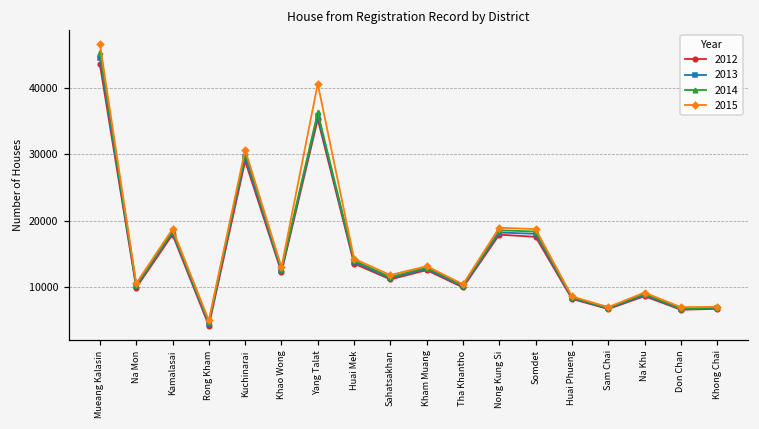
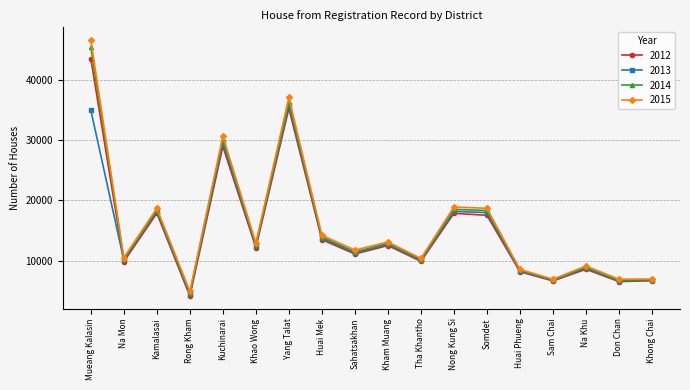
  {
    "2012": {
      "Mueang Kalasin": 43000,
      "Kuchinarai": 29000,
      "Yang Talat": 35000,
      "Somdet": 18000
    },
    "2013": {
-     "Mueang Kalasin": 44000,
+     "Mueang Kalasin": 35000,
      "Kuchinarai": 30000,
      "Yang Talat": 36000
    },
    "2014": {
      "Mueang Kalasin": 45000,
      "Kuchinarai": 30000,
      "Yang Talat": 36000
    },
    "2015": {
      "Mueang Kalasin": 47000,
      "Kuchinarai": 31000,
-     "Yang Talat": 41000
+     "Yang Talat": 37000
    }
  }
